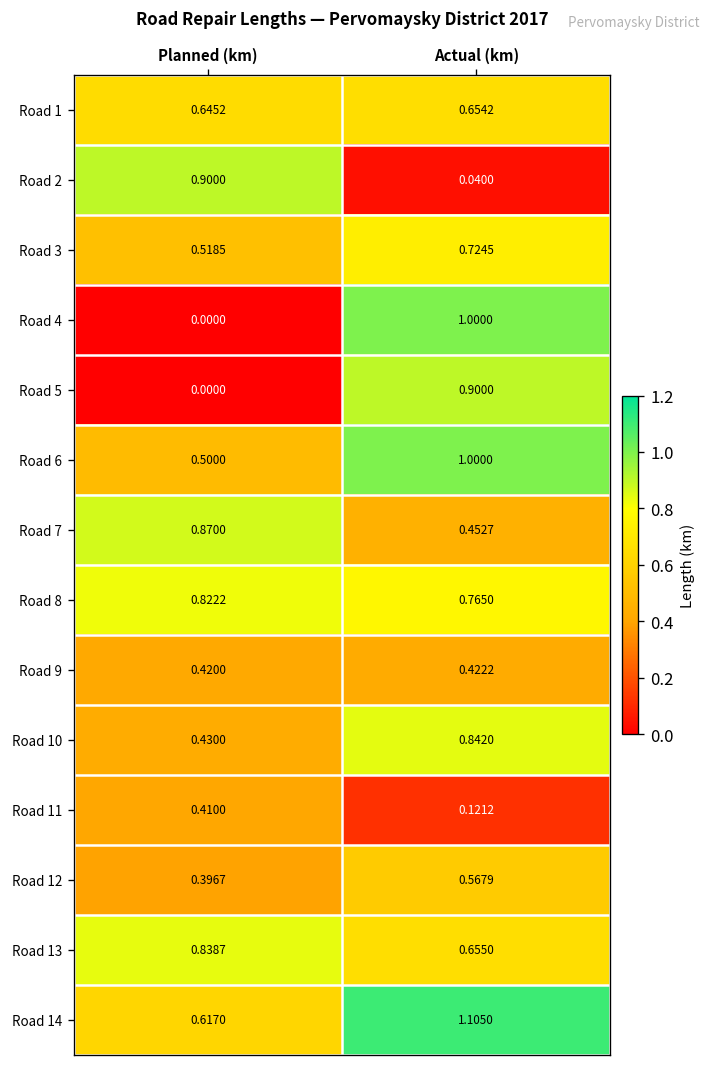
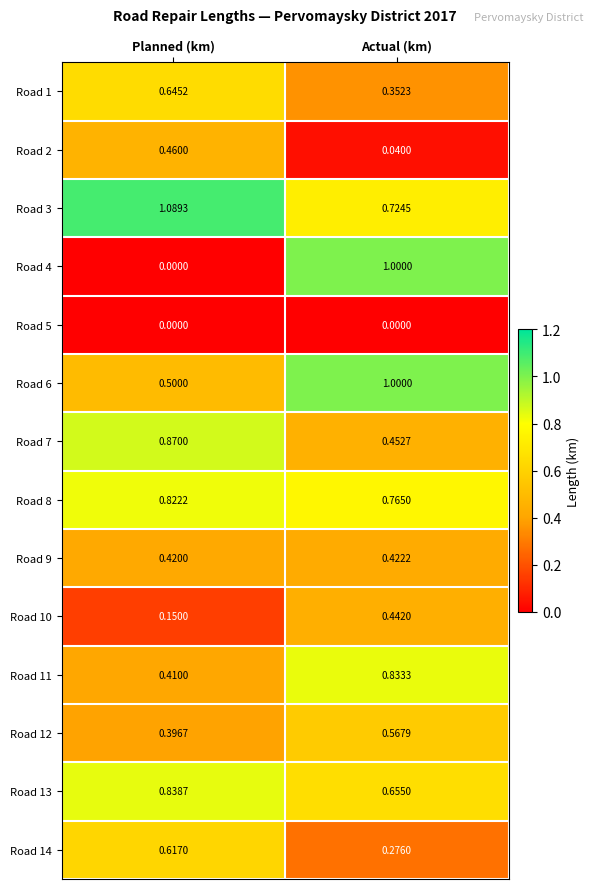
  {
    "Road 1": {
      "Planned (km)": 0.6452,
-     "Actual (km)": 0.6542
+     "Actual (km)": 0.3523
    },
    "Road 2": {
-     "Planned (km)": 0.9000,
+     "Planned (km)": 0.4600,
      "Actual (km)": 0.0400
    },
    "Road 3": {
-     "Planned (km)": 0.5185,
+     "Planned (km)": 1.0893,
      "Actual (km)": 0.7245
    },
    "Road 4": {
      "Planned (km)": 0.0000,
      "Actual (km)": 1.0000
    },
    "Road 5": {
      "Planned (km)": 0.0000,
-     "Actual (km)": 0.9000
+     "Actual (km)": 0.0000
    },
    "Road 6": {
      "Planned (km)": 0.5000,
      "Actual (km)": 1.0000
    },
    "Road 7": {
      "Planned (km)": 0.8700,
      "Actual (km)": 0.4527
    },
    "Road 8": {
      "Planned (km)": 0.8222,
      "Actual (km)": 0.7650
    },
    "Road 9": {
      "Planned (km)": 0.4200,
      "Actual (km)": 0.4222
    },
    "Road 10": {
-     "Planned (km)": 0.4300,
-     "Actual (km)": 0.8420
+     "Planned (km)": 0.1500,
+     "Actual (km)": 0.4420
    },
    "Road 11": {
      "Planned (km)": 0.4100,
-     "Actual (km)": 0.1212
+     "Actual (km)": 0.8333
    },
    "Road 12": {
      "Planned (km)": 0.3967,
      "Actual (km)": 0.5679
    },
    "Road 13": {
      "Planned (km)": 0.8387,
      "Actual (km)": 0.6550
    },
    "Road 14": {
      "Planned (km)": 0.6170,
-     "Actual (km)": 1.1050
+     "Actual (km)": 0.2760
    }
  }
